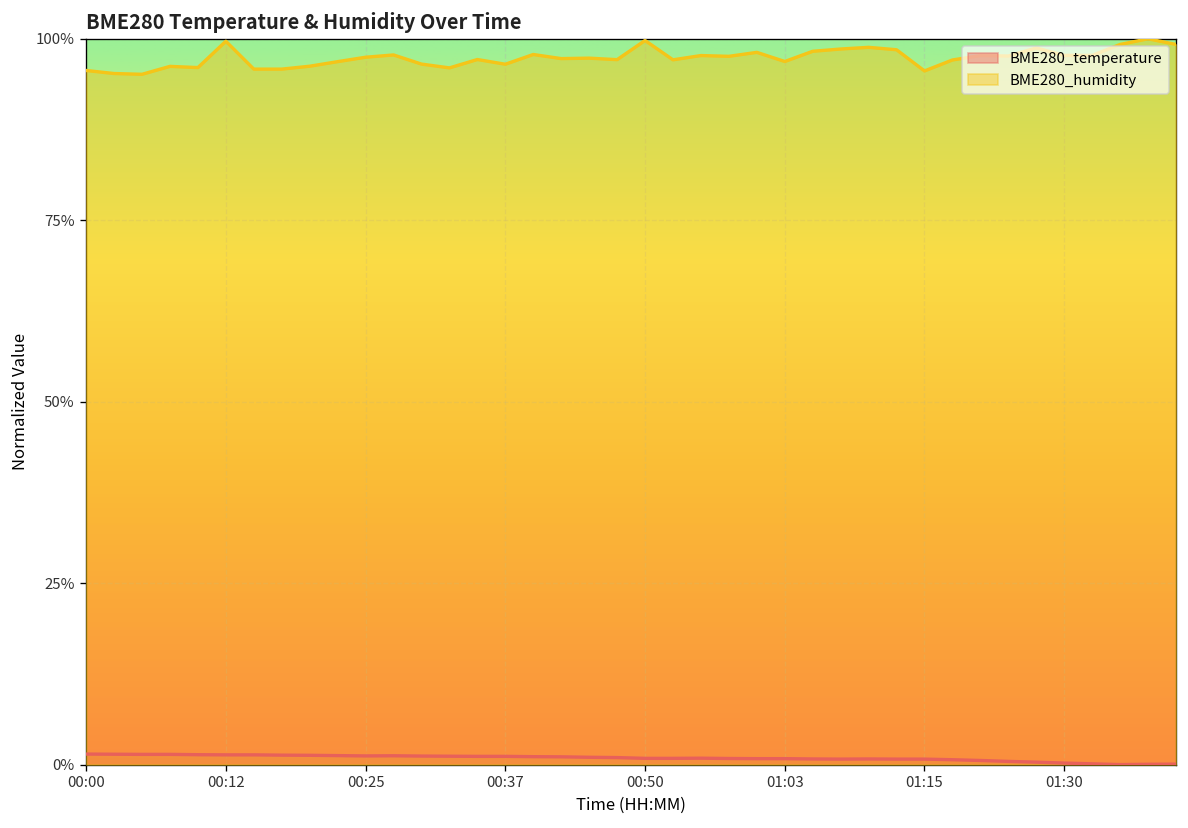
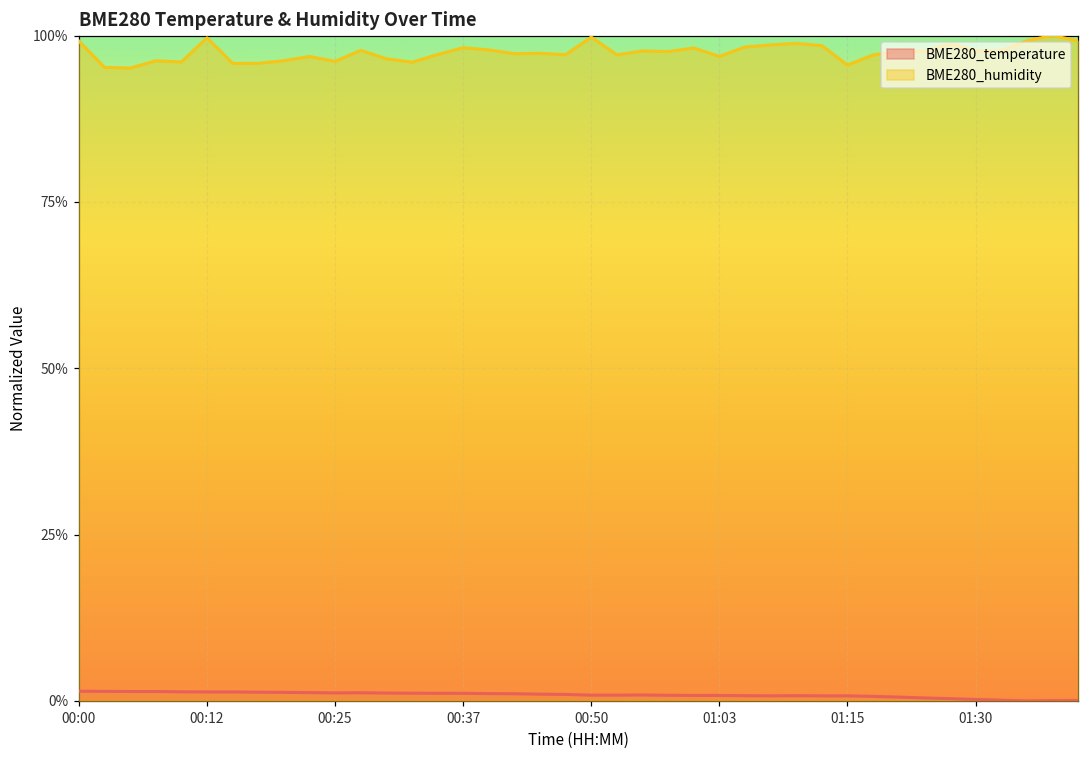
  {
    "BME280_temperature": {
      "00:00": "1%",
      "00:12": "1%",
      "00:25": "1%",
      "00:37": "1%",
      "00:50": "1%",
      "01:03": "1%",
      "01:15": "1%",
      "01:30": "0%"
    },
    "BME280_humidity": {
-     "00:00": "96%",
+     "00:00": "99%",
      "00:12": "100%",
-     "00:25": "97%",
-     "00:37": "96%",
+     "00:25": "96%",
+     "00:37": "98%",
      "00:50": "100%",
      "01:03": "97%",
      "01:15": "96%"
    }
  }
